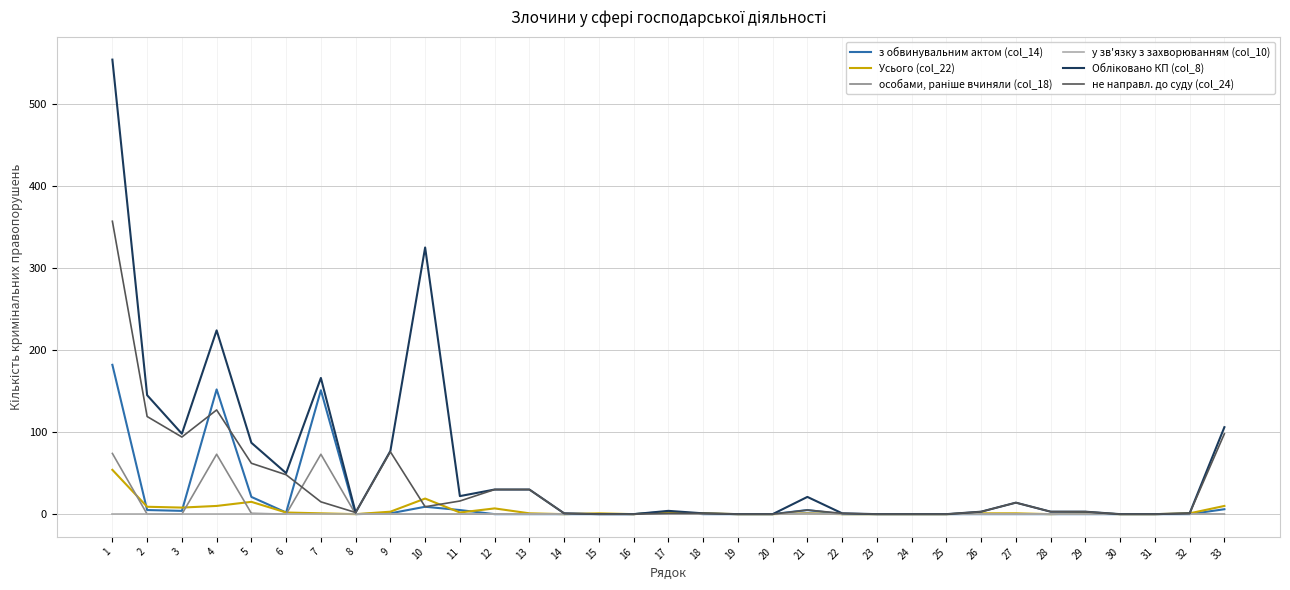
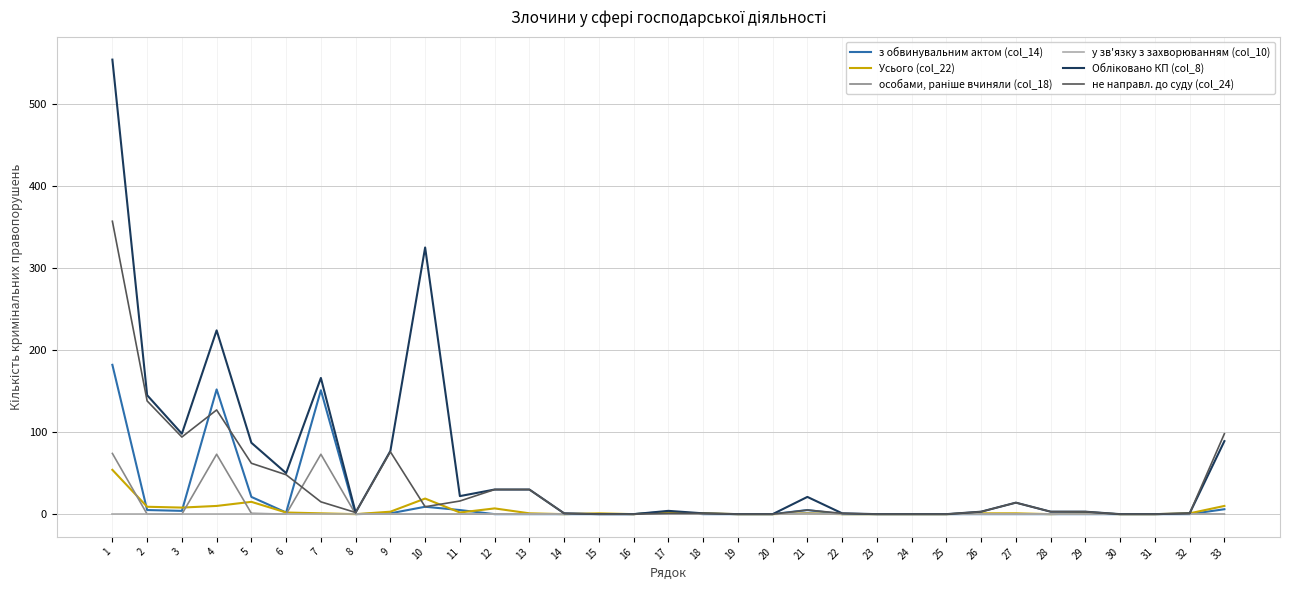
  {
    "з обвинувальним актом (col_14)": {
      "1": 180,
      "2": 10,
      "3": 0,
      "4": 150,
      "5": 20,
      "7": 150,
      "33": 10
    },
    "Усього (col_22)": {
      "1": 50,
      "2": 10,
      "3": 10,
      "4": 10,
      "5": 20,
      "10": 20,
      "12": 10,
      "33": 10
    },
    "Обліковано КП (col_8)": {
      "1": 550,
      "2": 150,
      "3": 100,
      "4": 220,
      "5": 90,
      "7": 170,
      "10": 330,
      "11": 20,
      "21": 20,
-     "33": 110
+     "33": 90
    },
    "не направл. до суду (col_24)": {
      "1": 360,
-     "2": 120,
+     "2": 140,
      "3": 90,
      "4": 130,
      "5": 60,
      "7": 20,
      "11": 20,
      "33": 100
    }
  }
